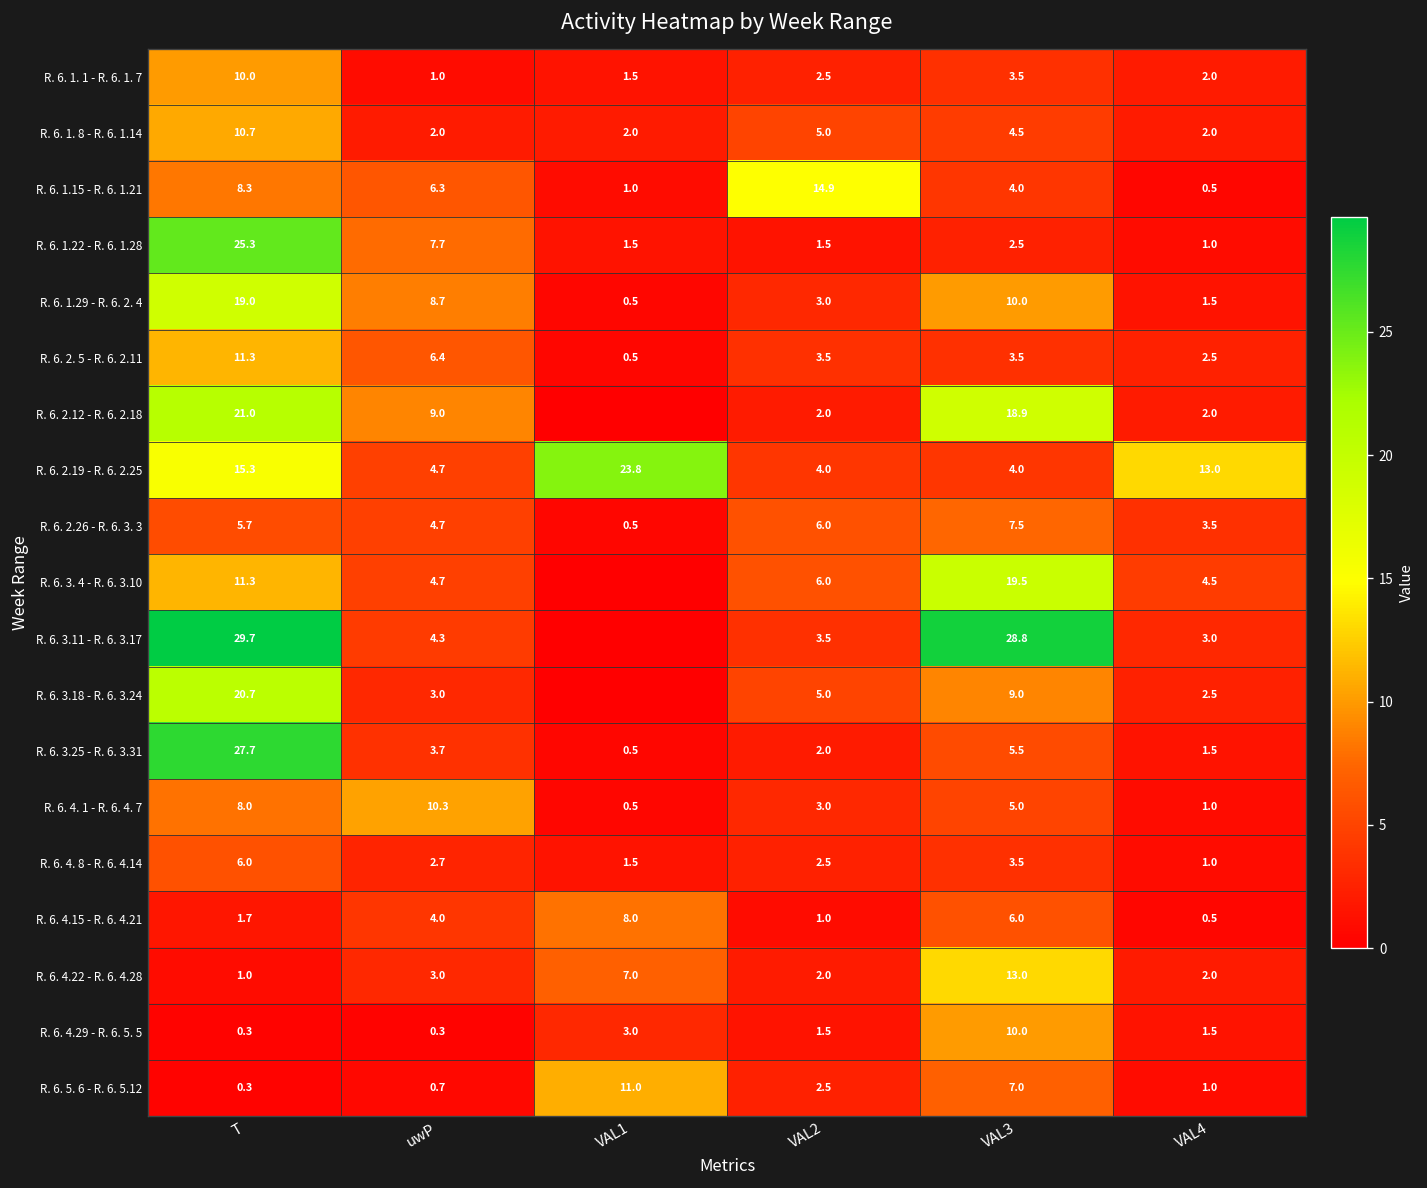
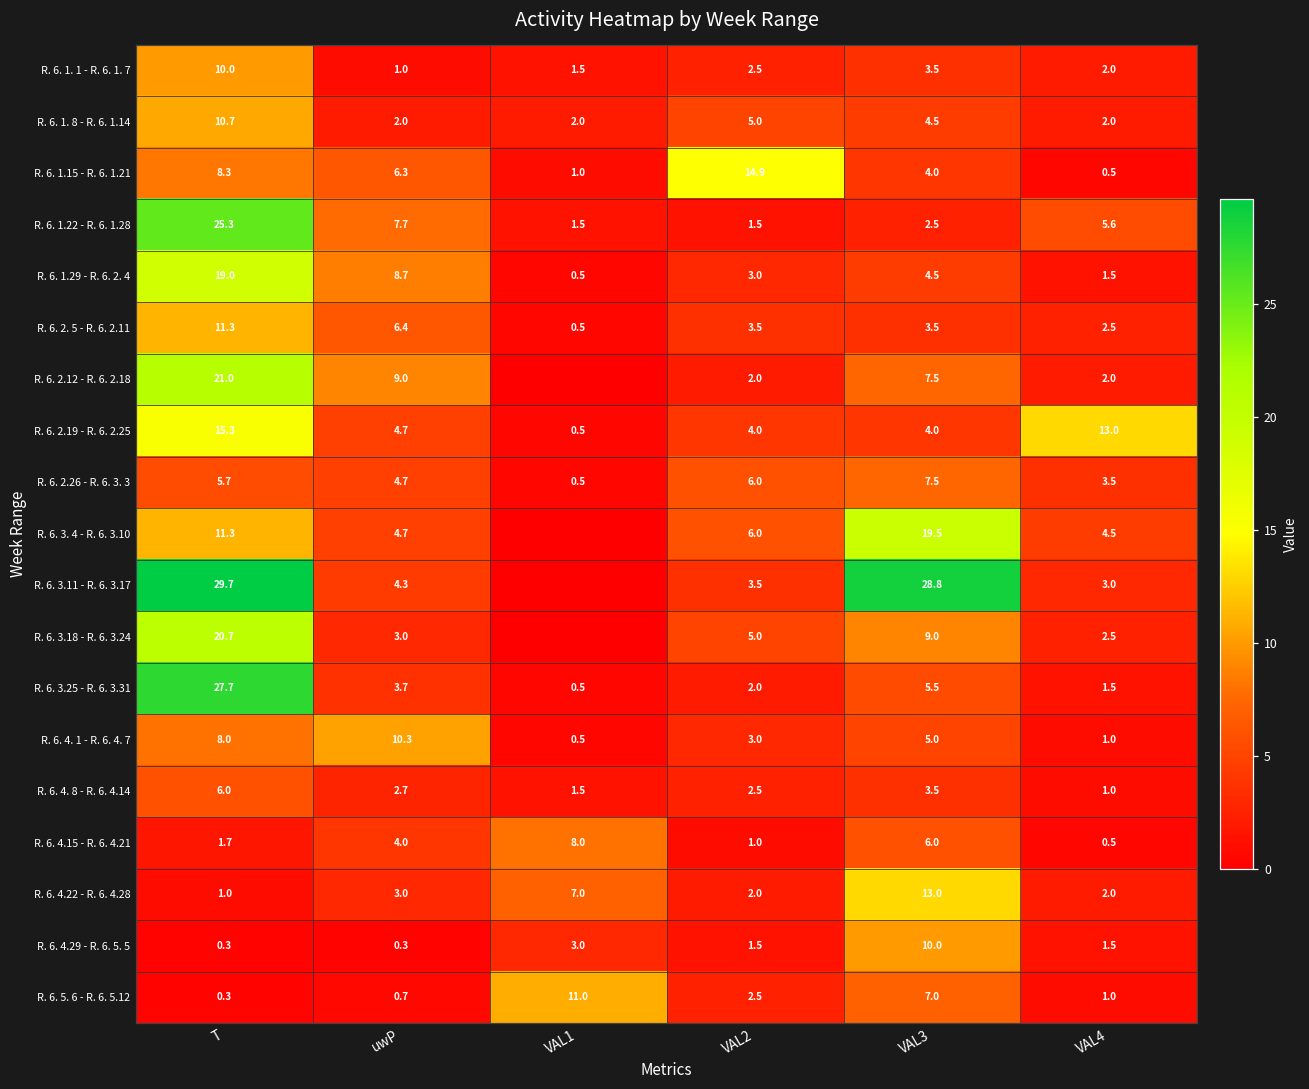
  {
    "R. 6. 1. 1 - R. 6. 1. 7": {
      "T": 10.0,
      "uwP": 1.0,
      "VAL1": 1.5,
      "VAL2": 2.5,
      "VAL3": 3.5,
      "VAL4": 2.0
    },
    "R. 6. 1. 8 - R. 6. 1.14": {
      "T": 10.7,
      "uwP": 2.0,
      "VAL1": 2.0,
      "VAL2": 5.0,
      "VAL3": 4.5,
      "VAL4": 2.0
    },
    "R. 6. 1.15 - R. 6. 1.21": {
      "T": 8.3,
      "uwP": 6.3,
      "VAL1": 1.0,
      "VAL2": 14.9,
      "VAL3": 4.0,
      "VAL4": 0.5
    },
    "R. 6. 1.22 - R. 6. 1.28": {
      "T": 25.3,
      "uwP": 7.7,
      "VAL1": 1.5,
      "VAL2": 1.5,
      "VAL3": 2.5,
-     "VAL4": 1.0
+     "VAL4": 5.6
    },
    "R. 6. 1.29 - R. 6. 2. 4": {
      "T": 19.0,
      "uwP": 8.7,
      "VAL1": 0.5,
      "VAL2": 3.0,
-     "VAL3": 10.0,
+     "VAL3": 4.5,
      "VAL4": 1.5
    },
    "R. 6. 2. 5 - R. 6. 2.11": {
      "T": 11.3,
      "uwP": 6.4,
      "VAL1": 0.5,
      "VAL2": 3.5,
      "VAL3": 3.5,
      "VAL4": 2.5
    },
    "R. 6. 2.12 - R. 6. 2.18": {
      "T": 21.0,
      "uwP": 9.0,
      "VAL2": 2.0,
-     "VAL3": 18.9,
+     "VAL3": 7.5,
      "VAL4": 2.0
    },
    "R. 6. 2.19 - R. 6. 2.25": {
      "T": 15.3,
      "uwP": 4.7,
-     "VAL1": 23.8,
+     "VAL1": 0.5,
      "VAL2": 4.0,
      "VAL3": 4.0,
      "VAL4": 13.0
    },
    "R. 6. 2.26 - R. 6. 3. 3": {
      "T": 5.7,
      "uwP": 4.7,
      "VAL1": 0.5,
      "VAL2": 6.0,
      "VAL3": 7.5,
      "VAL4": 3.5
    },
    "R. 6. 3. 4 - R. 6. 3.10": {
      "T": 11.3,
      "uwP": 4.7,
      "VAL2": 6.0,
      "VAL3": 19.5,
      "VAL4": 4.5
    },
    "R. 6. 3.11 - R. 6. 3.17": {
      "T": 29.7,
      "uwP": 4.3,
      "VAL2": 3.5,
      "VAL3": 28.8,
      "VAL4": 3.0
    },
    "R. 6. 3.18 - R. 6. 3.24": {
      "T": 20.7,
      "uwP": 3.0,
      "VAL2": 5.0,
      "VAL3": 9.0,
      "VAL4": 2.5
    },
    "R. 6. 3.25 - R. 6. 3.31": {
      "T": 27.7,
      "uwP": 3.7,
      "VAL1": 0.5,
      "VAL2": 2.0,
      "VAL3": 5.5,
      "VAL4": 1.5
    },
    "R. 6. 4. 1 - R. 6. 4. 7": {
      "T": 8.0,
      "uwP": 10.3,
      "VAL1": 0.5,
      "VAL2": 3.0,
      "VAL3": 5.0,
      "VAL4": 1.0
    },
    "R. 6. 4. 8 - R. 6. 4.14": {
      "T": 6.0,
      "uwP": 2.7,
      "VAL1": 1.5,
      "VAL2": 2.5,
      "VAL3": 3.5,
      "VAL4": 1.0
    },
    "R. 6. 4.15 - R. 6. 4.21": {
      "T": 1.7,
      "uwP": 4.0,
      "VAL1": 8.0,
      "VAL2": 1.0,
      "VAL3": 6.0,
      "VAL4": 0.5
    },
    "R. 6. 4.22 - R. 6. 4.28": {
      "T": 1.0,
      "uwP": 3.0,
      "VAL1": 7.0,
      "VAL2": 2.0,
      "VAL3": 13.0,
      "VAL4": 2.0
    },
    "R. 6. 4.29 - R. 6. 5. 5": {
      "T": 0.3,
      "uwP": 0.3,
      "VAL1": 3.0,
      "VAL2": 1.5,
      "VAL3": 10.0,
      "VAL4": 1.5
    },
    "R. 6. 5. 6 - R. 6. 5.12": {
      "T": 0.3,
      "uwP": 0.7,
      "VAL1": 11.0,
      "VAL2": 2.5,
      "VAL3": 7.0,
      "VAL4": 1.0
    }
  }
